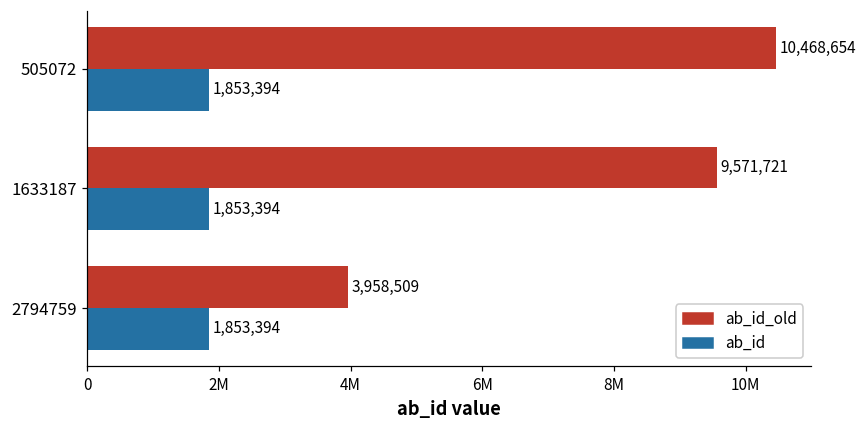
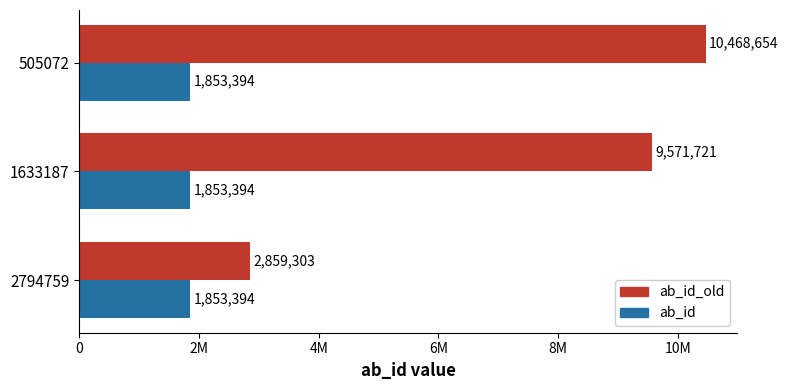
  {
    "ab_id_old": {
      "505072": "10,468,654",
      "1633187": "9,571,721",
-     "2794759": "3,958,509"
+     "2794759": "2,859,303"
    },
    "ab_id": {
      "505072": "1,853,394",
      "1633187": "1,853,394",
      "2794759": "1,853,394"
    }
  }
